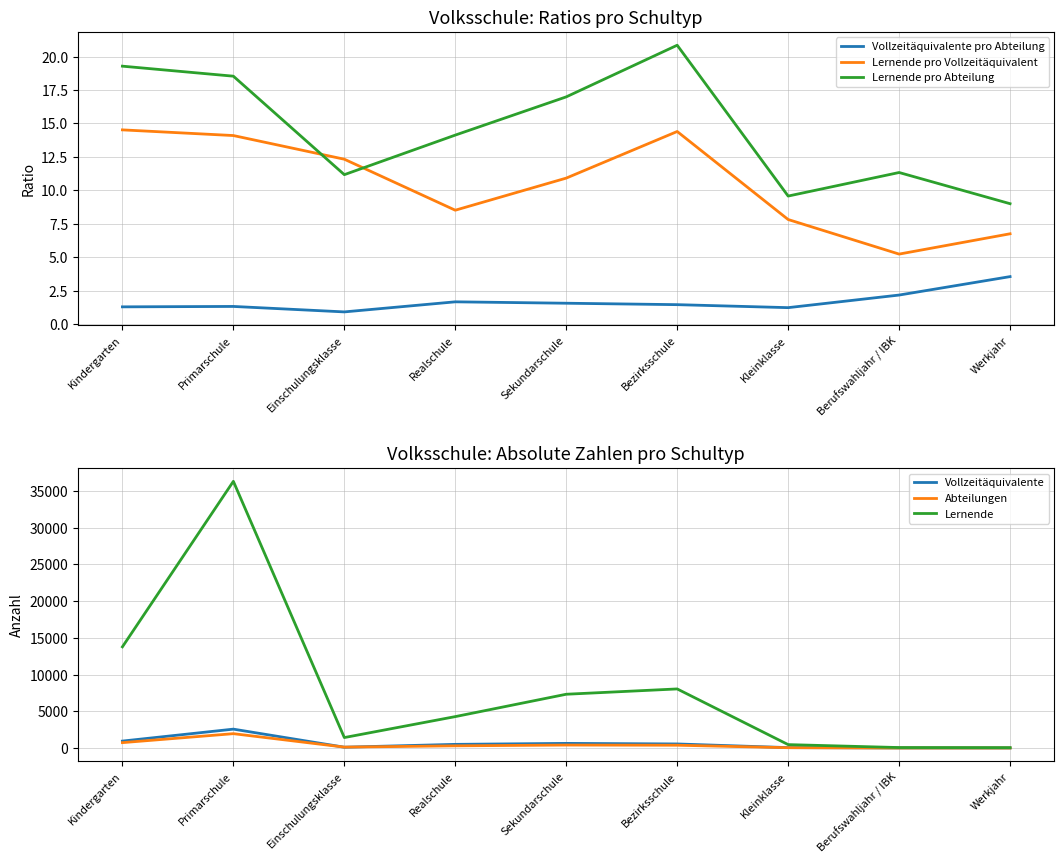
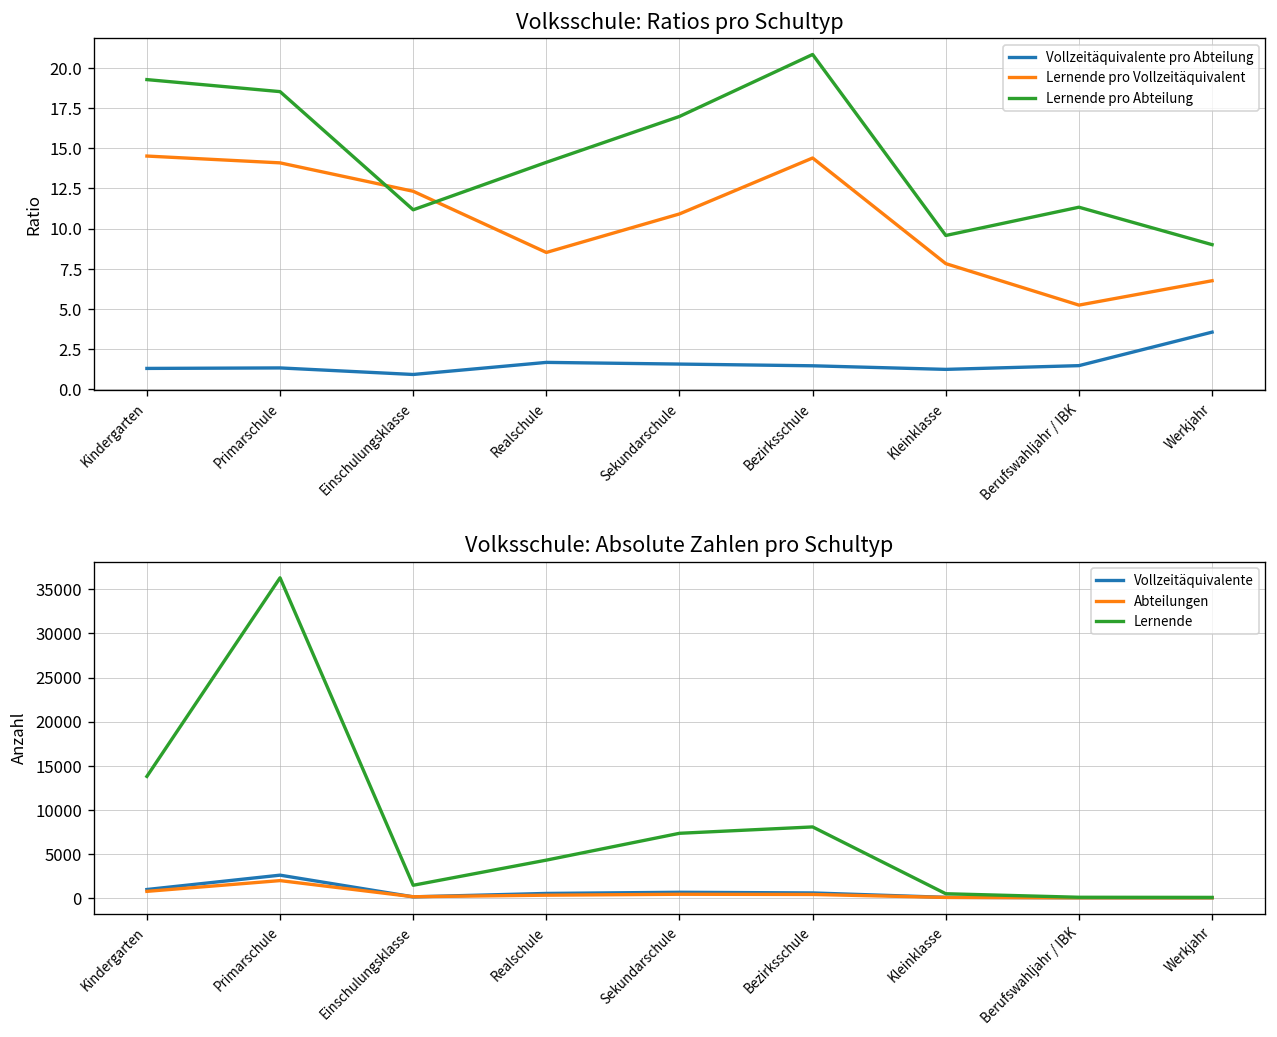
  {
    "Volksschule: Ratios pro Schultyp": {
      "Vollzeitäquivalente pro Abteilung": {
        "Kindergarten": 1.3,
        "Primarschule": 1.3,
        "Einschulungsklasse": 0.9,
        "Realschule": 1.7,
        "Sekundarschule": 1.6,
        "Bezirksschule": 1.4,
        "Kleinklasse": 1.2,
-       "Berufswahljahr / IBK": 2.2,
+       "Berufswahljahr / IBK": 1.5,
        "Werkjahr": 3.5
      },
      "Lernende pro Vollzeitäquivalent": {
        "Kindergarten": 14.5,
        "Primarschule": 14.1,
        "Einschulungsklasse": 12.3,
        "Realschule": 8.5,
        "Sekundarschule": 10.9,
        "Bezirksschule": 14.4,
        "Kleinklasse": 7.8,
        "Berufswahljahr / IBK": 5.2,
        "Werkjahr": 6.8
      },
      "Lernende pro Abteilung": {
        "Kindergarten": 19.3,
        "Primarschule": 18.5,
        "Einschulungsklasse": 11.2,
        "Realschule": 14.1,
        "Sekundarschule": 17.0,
        "Bezirksschule": 20.9,
        "Kleinklasse": 9.6,
        "Berufswahljahr / IBK": 11.3,
        "Werkjahr": 9.0
      }
    },
    "Volksschule: Absolute Zahlen pro Schultyp": {
      "Vollzeitäquivalente": {
        "Primarschule": 3000
      },
      "Abteilungen": {
        "Primarschule": 2000
      },
      "Lernende": {
        "Kindergarten": 14000,
        "Primarschule": 36000,
        "Einschulungsklasse": 1000,
        "Realschule": 4000,
        "Sekundarschule": 7000,
        "Bezirksschule": 8000,
        "Kleinklasse": 0
      }
    }
  }
